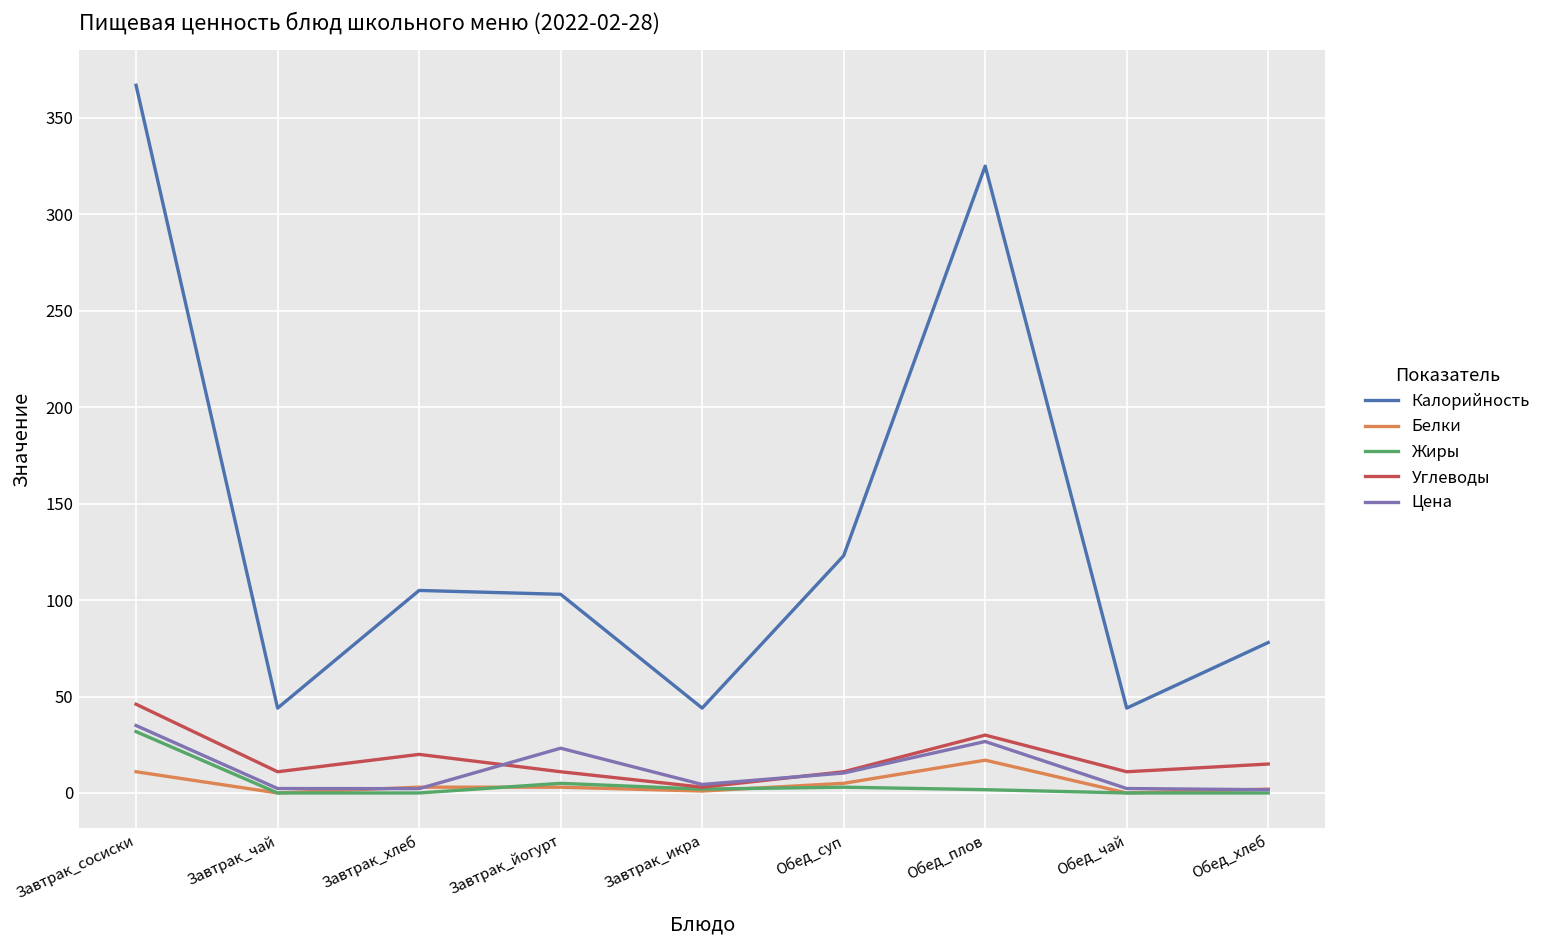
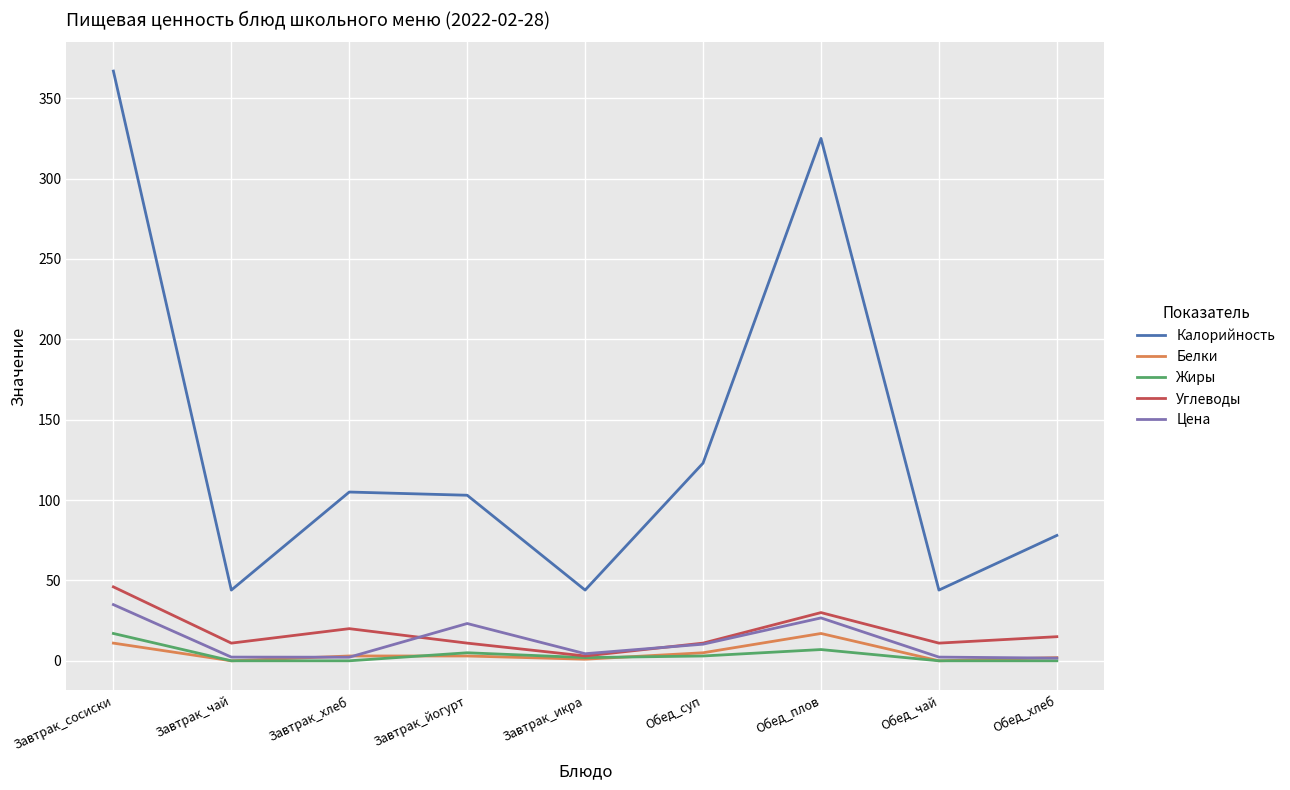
  {
    "Жиры": {
-     "Завтрак_сосиски": 32,
+     "Завтрак_сосиски": 17,
      "Завтрак_хлеб": 0,
      "Завтрак_йогурт": 5,
      "Обед_суп": 3,
-     "Обед_плов": 2,
+     "Обед_плов": 7,
      "Обед_хлеб": 0
    }
  }
